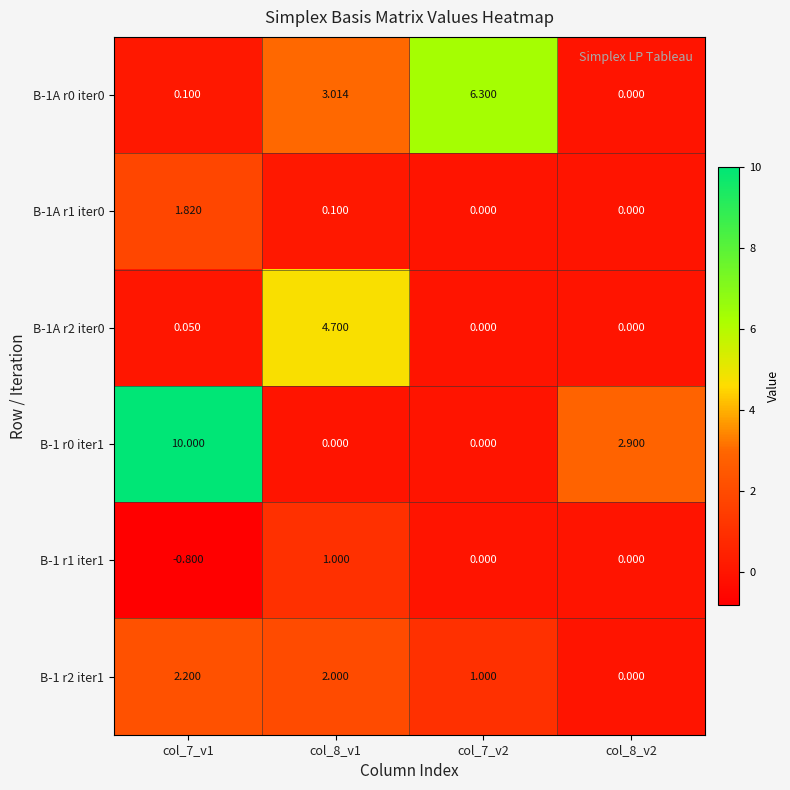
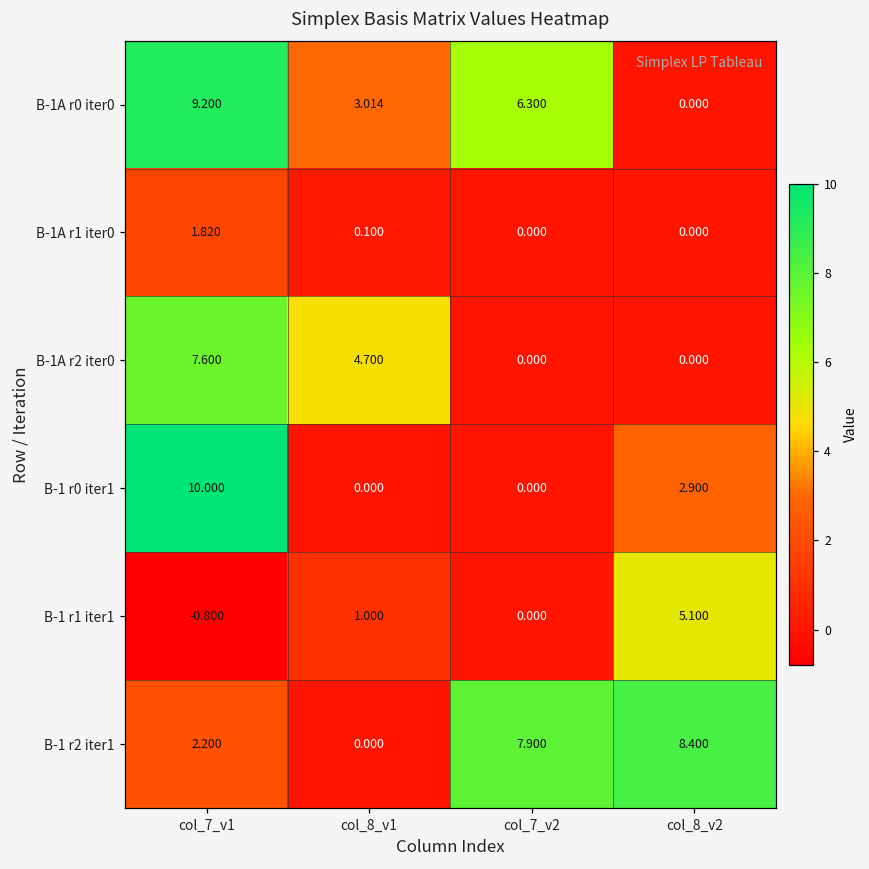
  {
    "B-1A r0 iter0": {
-     "col_7_v1": 0.100,
+     "col_7_v1": 9.200,
      "col_8_v1": 3.014,
      "col_7_v2": 6.300
    },
    "B-1A r1 iter0": {
      "col_7_v1": 1.820,
      "col_8_v1": 0.100,
      "col_7_v2": 0.000,
      "col_8_v2": 0.000
    },
    "B-1A r2 iter0": {
-     "col_7_v1": 0.050,
+     "col_7_v1": 7.600,
      "col_8_v1": 4.700,
      "col_7_v2": 0.000,
      "col_8_v2": 0.000
    },
    "B-1 r0 iter1": {
      "col_7_v1": 10.000,
      "col_8_v1": 0.000,
      "col_7_v2": 0.000,
      "col_8_v2": 2.900
    },
    "B-1 r1 iter1": {
      "col_7_v1": -0.800,
      "col_8_v1": 1.000,
      "col_7_v2": 0.000,
-     "col_8_v2": 0.000
+     "col_8_v2": 5.100
    },
    "B-1 r2 iter1": {
      "col_7_v1": 2.200,
-     "col_8_v1": 2.000,
-     "col_7_v2": 1.000,
-     "col_8_v2": 0.000
+     "col_8_v1": 0.000,
+     "col_7_v2": 7.900,
+     "col_8_v2": 8.400
    }
  }
